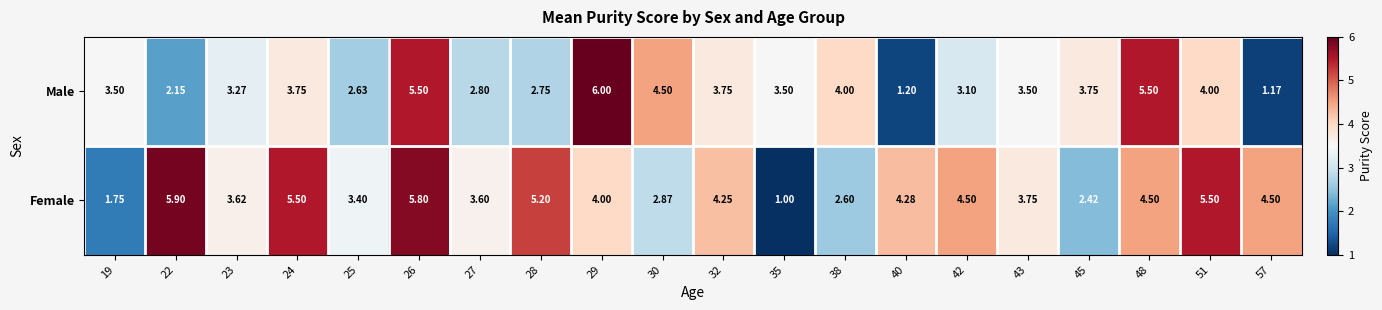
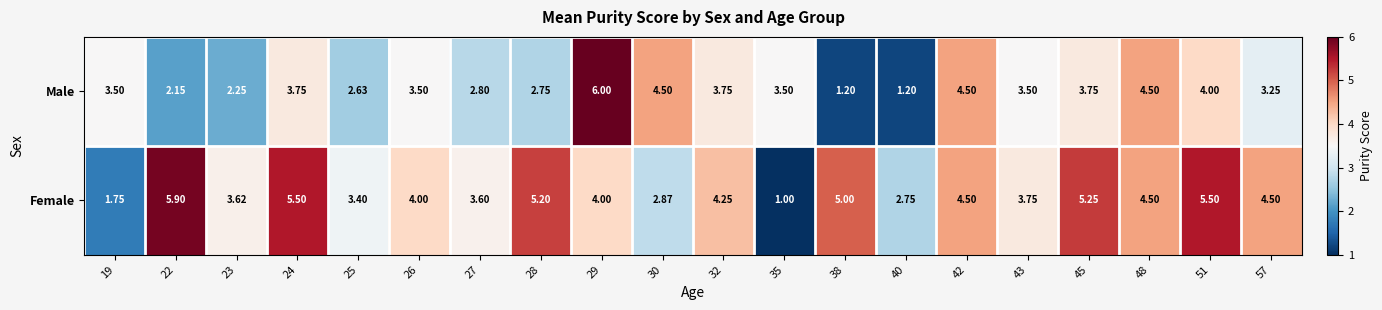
  {
    "Male": {
      "19": 3.50,
      "22": 2.15,
-     "23": 3.27,
+     "23": 2.25,
      "24": 3.75,
      "25": 2.63,
-     "26": 5.50,
+     "26": 3.50,
      "27": 2.80,
      "28": 2.75,
      "29": 6.00,
      "30": 4.50,
      "32": 3.75,
      "35": 3.50,
-     "38": 4.00,
+     "38": 1.20,
      "40": 1.20,
-     "42": 3.10,
+     "42": 4.50,
      "43": 3.50,
      "45": 3.75,
-     "48": 5.50,
+     "48": 4.50,
      "51": 4.00,
-     "57": 1.17
+     "57": 3.25
    },
    "Female": {
      "19": 1.75,
      "22": 5.90,
      "23": 3.62,
      "24": 5.50,
      "25": 3.40,
-     "26": 5.80,
+     "26": 4.00,
      "27": 3.60,
      "28": 5.20,
      "29": 4.00,
      "30": 2.87,
      "32": 4.25,
      "35": 1.00,
-     "38": 2.60,
-     "40": 4.28,
+     "38": 5.00,
+     "40": 2.75,
      "42": 4.50,
      "43": 3.75,
-     "45": 2.42,
+     "45": 5.25,
      "48": 4.50,
      "51": 5.50,
      "57": 4.50
    }
  }
